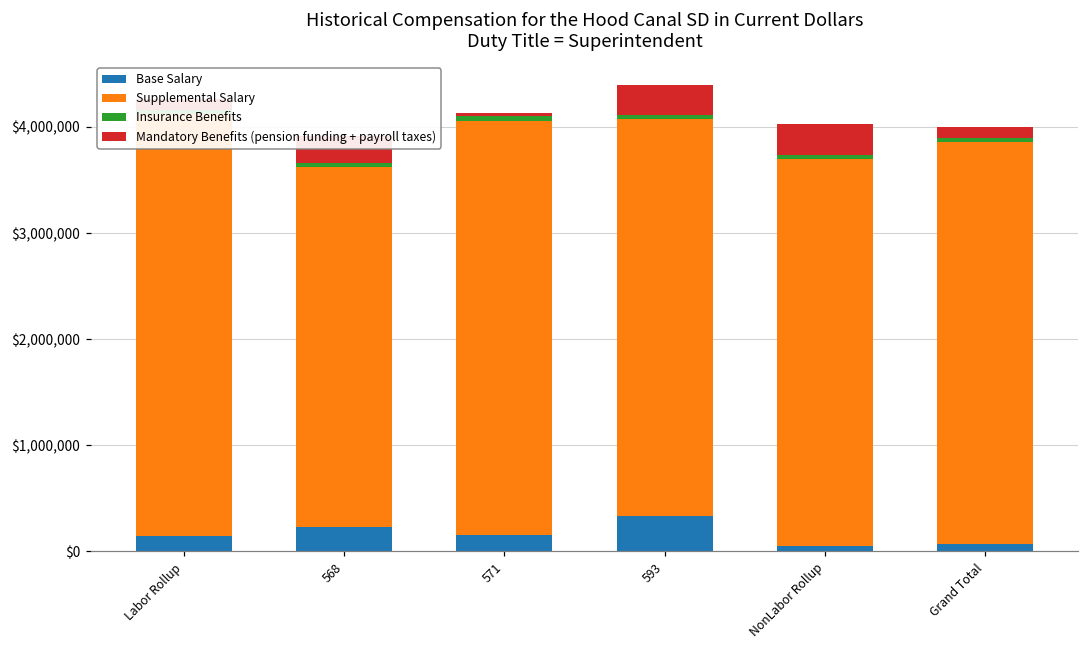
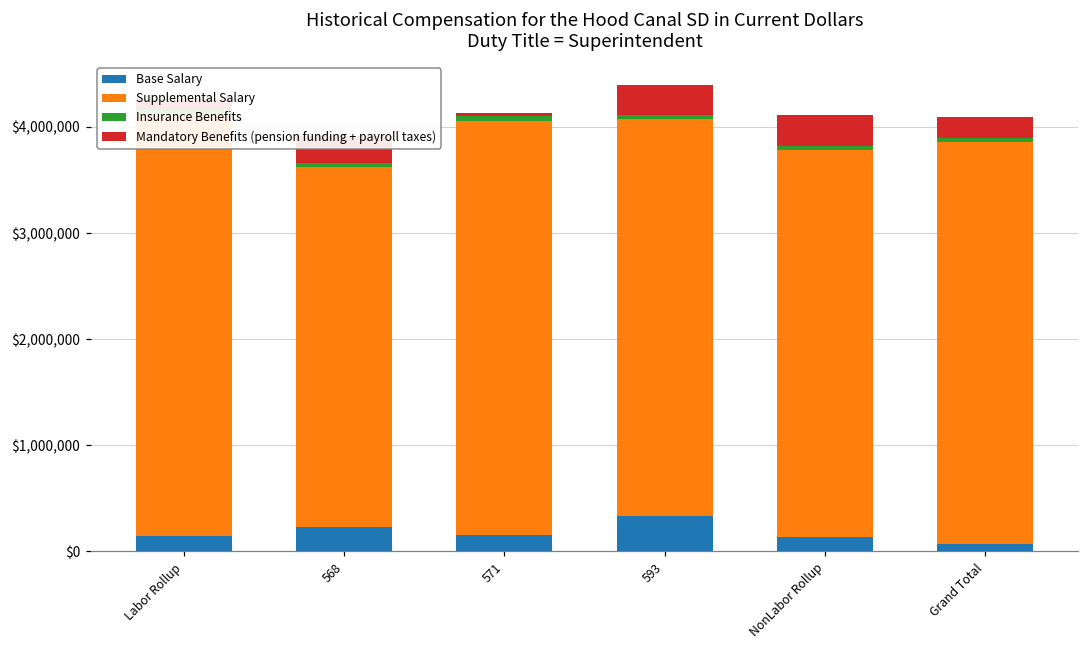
  {
    "Base Salary": {
      "Labor Rollup": "$100,000",
      "568": "$200,000",
      "571": "$200,000",
      "593": "$300,000",
-     "NonLabor Rollup": "$50,000",
+     "NonLabor Rollup": "$140,000",
      "Grand Total": "$100,000"
    },
    "Supplemental Salary": {
      "568": "$3,400,000",
      "571": "$3,900,000",
      "593": "$3,700,000",
      "NonLabor Rollup": "$3,600,000",
      "Grand Total": "$3,800,000"
    },
    "Insurance Benefits": {
      "568": "$0",
      "571": "$0",
      "593": "$0",
      "NonLabor Rollup": "$0",
      "Grand Total": "$0"
    },
    "Mandatory Benefits (pension funding + payroll taxes)": {
      "571": "$0",
      "593": "$300,000",
      "NonLabor Rollup": "$300,000",
-     "Grand Total": "$100,000"
+     "Grand Total": "$200,000"
    }
  }
